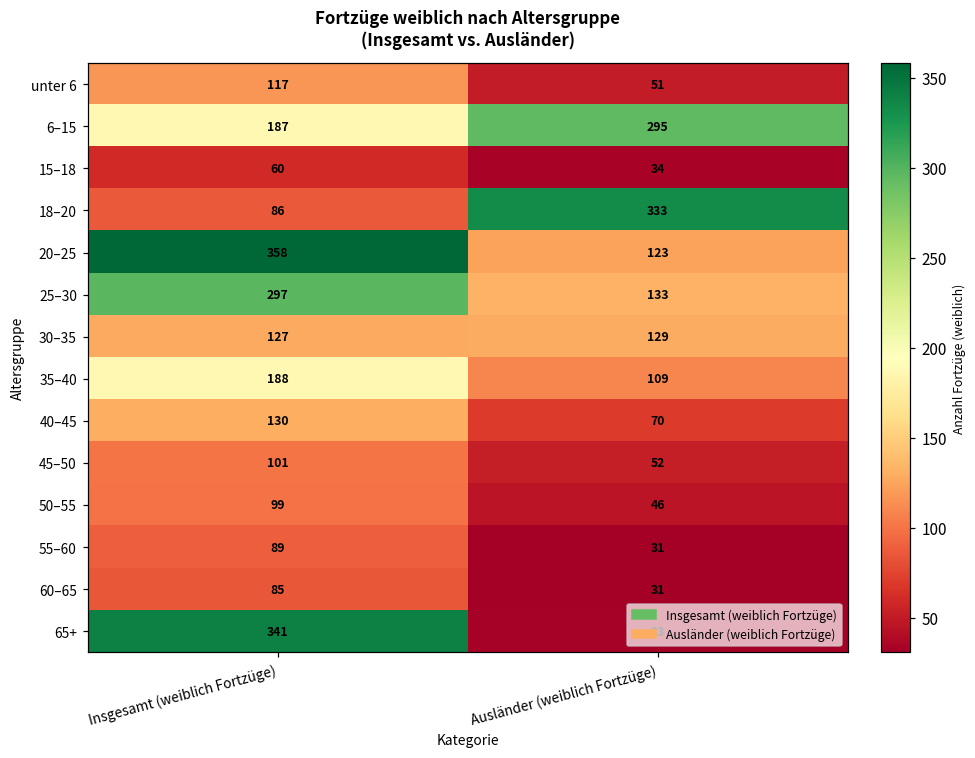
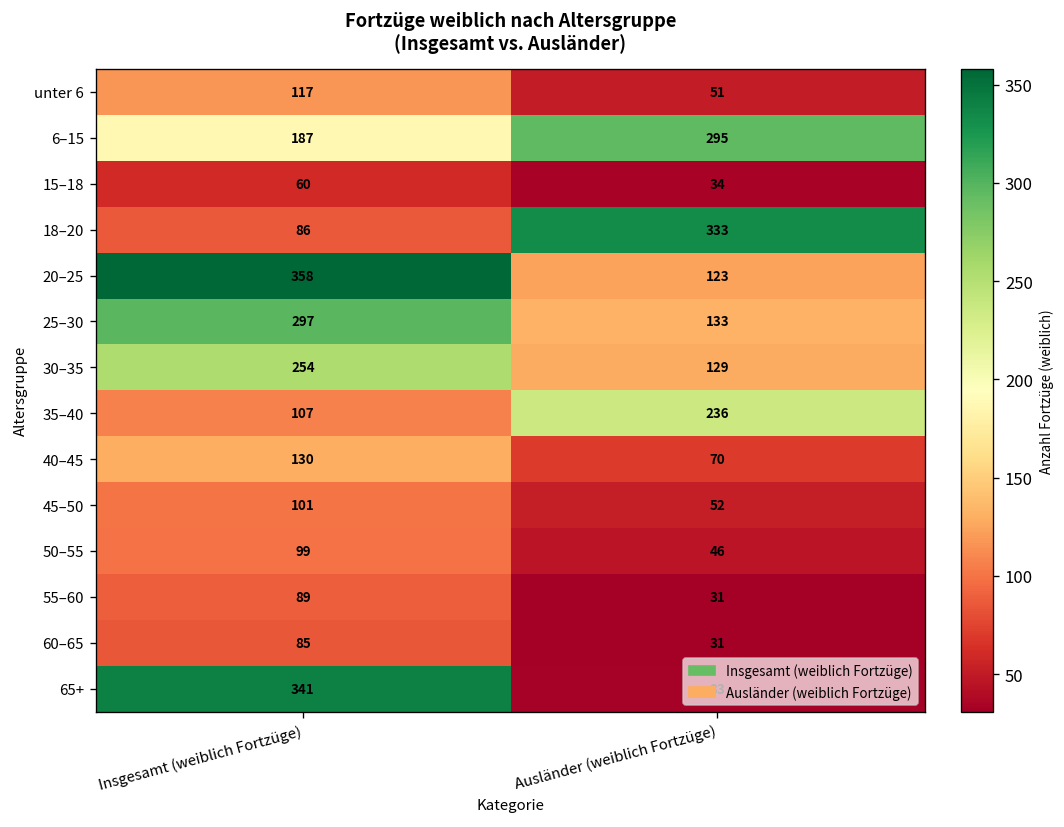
  {
    "unter 6": {
      "Insgesamt (weiblich Fortzüge)": 117,
      "Ausländer (weiblich Fortzüge)": 51
    },
    "6–15": {
      "Insgesamt (weiblich Fortzüge)": 187,
      "Ausländer (weiblich Fortzüge)": 295
    },
    "15–18": {
      "Insgesamt (weiblich Fortzüge)": 60,
      "Ausländer (weiblich Fortzüge)": 34
    },
    "18–20": {
      "Insgesamt (weiblich Fortzüge)": 86,
      "Ausländer (weiblich Fortzüge)": 333
    },
    "20–25": {
      "Insgesamt (weiblich Fortzüge)": 358,
      "Ausländer (weiblich Fortzüge)": 123
    },
    "25–30": {
      "Insgesamt (weiblich Fortzüge)": 297,
      "Ausländer (weiblich Fortzüge)": 133
    },
    "30–35": {
-     "Insgesamt (weiblich Fortzüge)": 127,
+     "Insgesamt (weiblich Fortzüge)": 254,
      "Ausländer (weiblich Fortzüge)": 129
    },
    "35–40": {
-     "Insgesamt (weiblich Fortzüge)": 188,
-     "Ausländer (weiblich Fortzüge)": 109
+     "Insgesamt (weiblich Fortzüge)": 107,
+     "Ausländer (weiblich Fortzüge)": 236
    },
    "40–45": {
      "Insgesamt (weiblich Fortzüge)": 130,
      "Ausländer (weiblich Fortzüge)": 70
    },
    "45–50": {
      "Insgesamt (weiblich Fortzüge)": 101,
      "Ausländer (weiblich Fortzüge)": 52
    },
    "50–55": {
      "Insgesamt (weiblich Fortzüge)": 99,
      "Ausländer (weiblich Fortzüge)": 46
    },
    "55–60": {
      "Insgesamt (weiblich Fortzüge)": 89,
      "Ausländer (weiblich Fortzüge)": 31
    },
    "60–65": {
      "Insgesamt (weiblich Fortzüge)": 85,
      "Ausländer (weiblich Fortzüge)": 31
    },
    "65+": {
      "Insgesamt (weiblich Fortzüge)": 341
    }
  }
